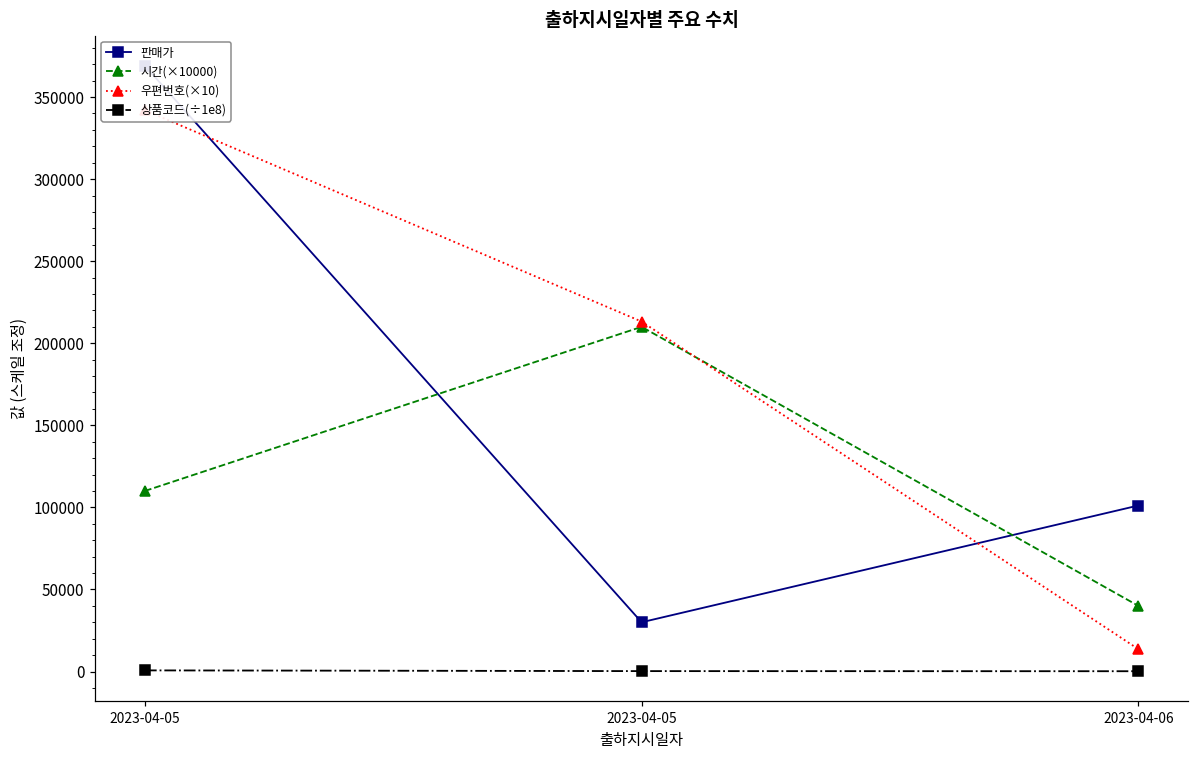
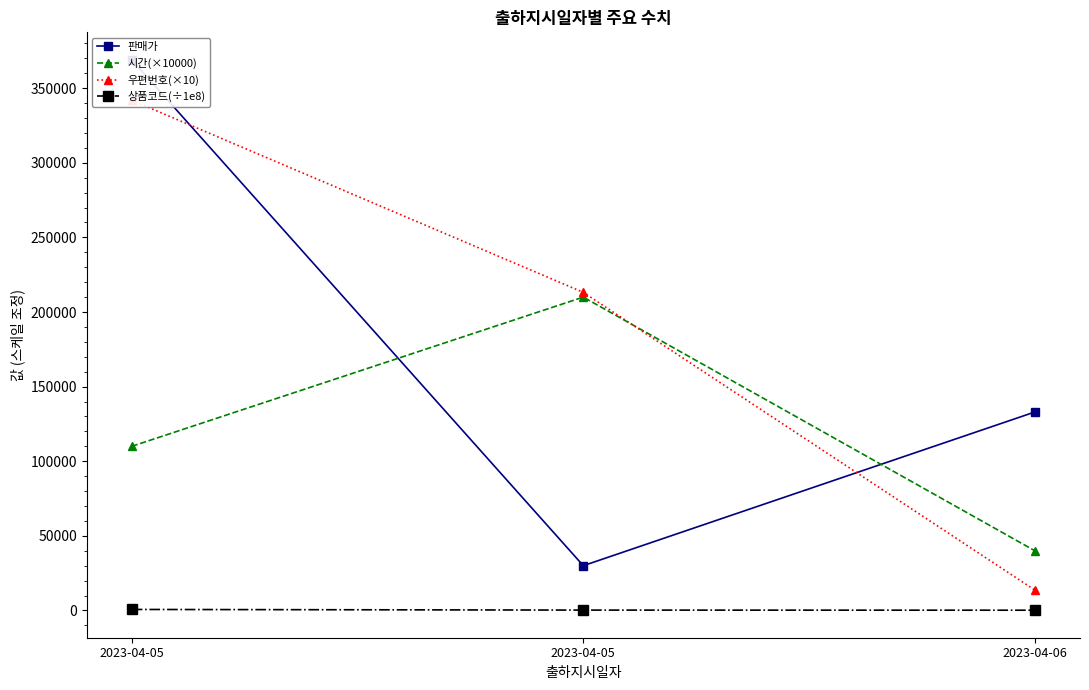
  {
    "판매가": {
-     "2023-04-06": 101000
+     "2023-04-06": 133000
    },
    "시간(×10000)": {
      "2023-04-06": 40000
    },
    "우편번호(×10)": {
      "2023-04-06": 14000
    },
    "상품코드(÷1e8)": {
      "2023-04-06": 0
    }
  }
